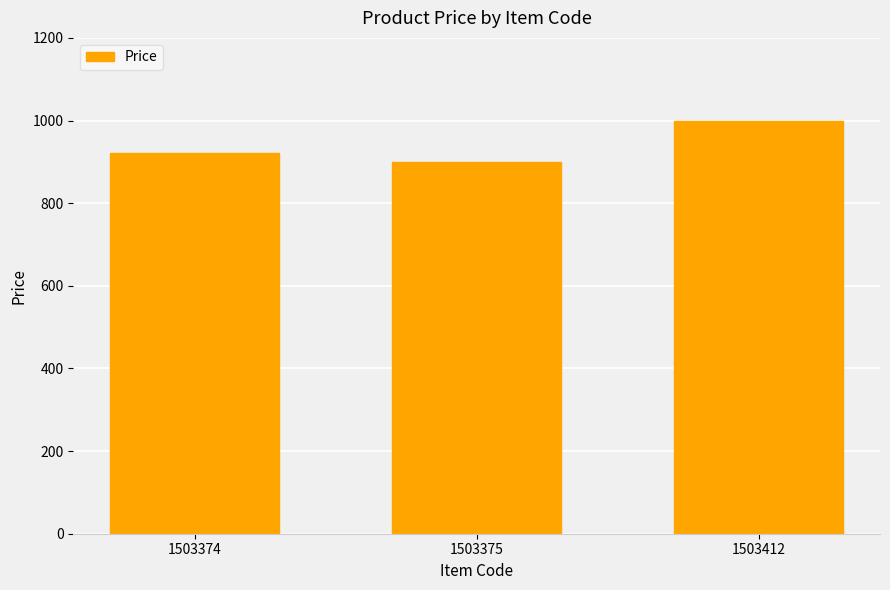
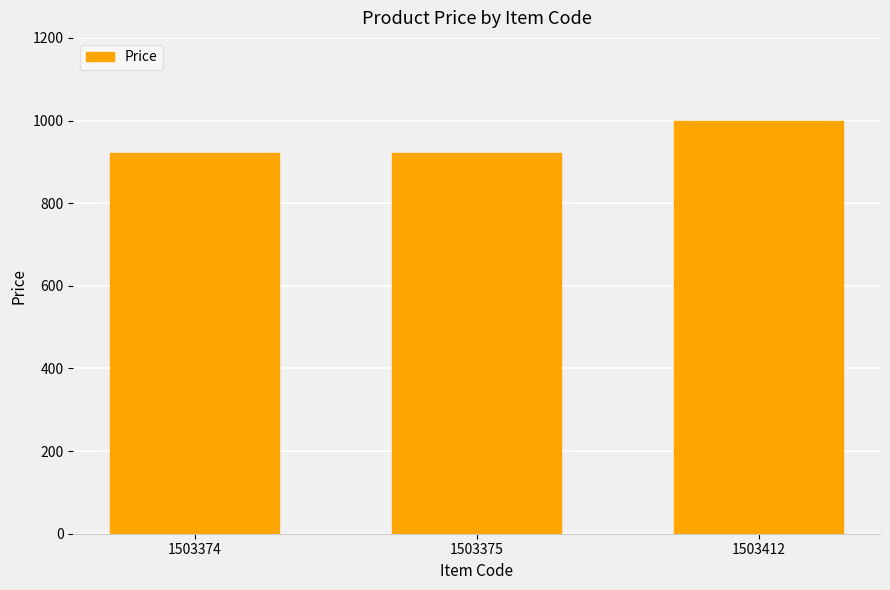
  {
    "1503374": 920,
-   "1503375": 900,
+   "1503375": 920,
    "1503412": 1000
  }
